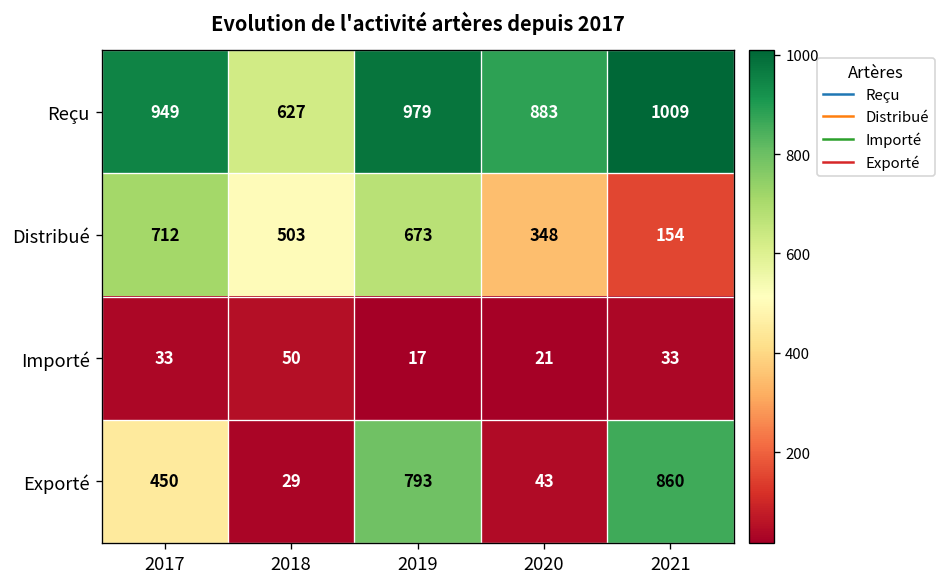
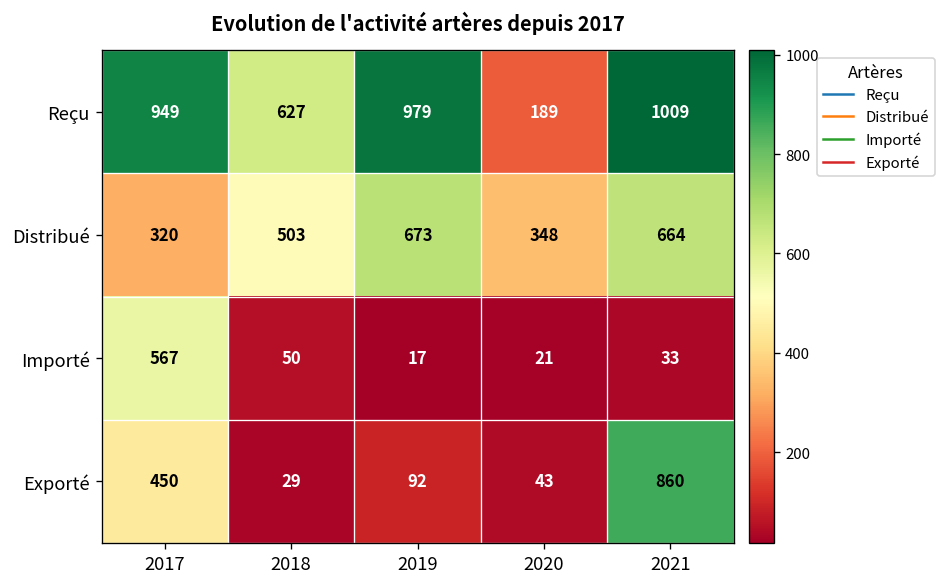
  {
    "Reçu": {
      "2017": 949,
      "2018": 627,
      "2019": 979,
-     "2020": 883,
+     "2020": 189,
      "2021": 1009
    },
    "Distribué": {
-     "2017": 712,
+     "2017": 320,
      "2018": 503,
      "2019": 673,
      "2020": 348,
-     "2021": 154
+     "2021": 664
    },
    "Importé": {
-     "2017": 33,
+     "2017": 567,
      "2018": 50,
      "2019": 17,
      "2020": 21,
      "2021": 33
    },
    "Exporté": {
      "2017": 450,
      "2018": 29,
-     "2019": 793,
+     "2019": 92,
      "2020": 43,
      "2021": 860
    }
  }
